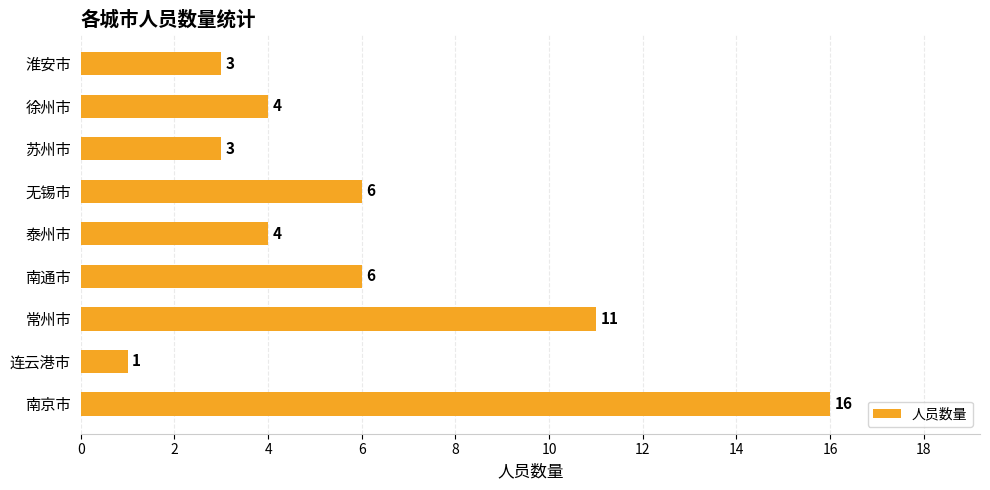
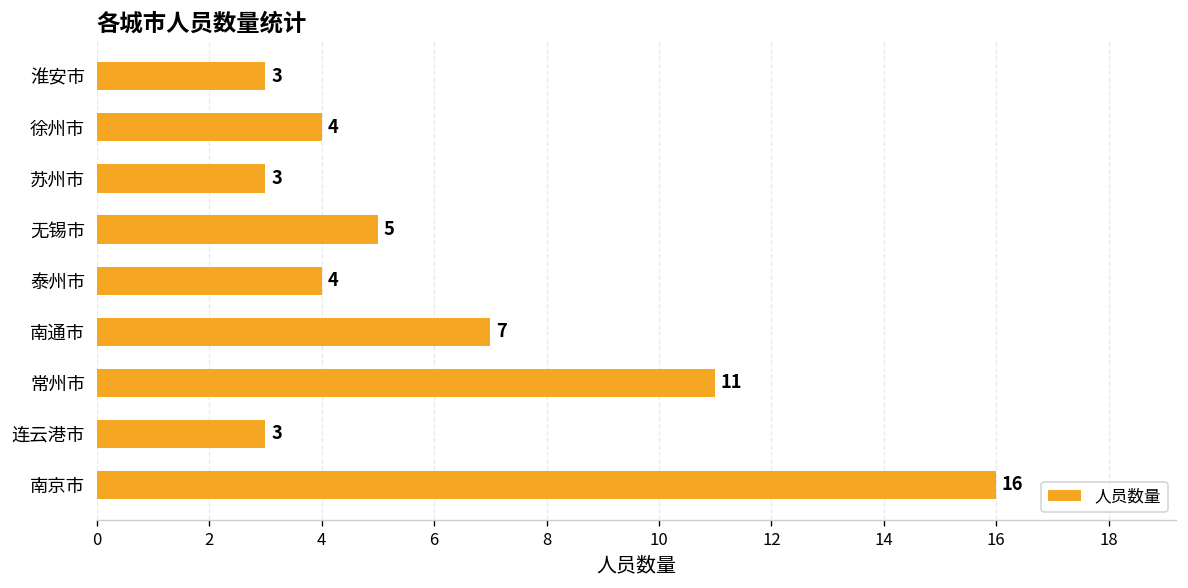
  {
    "淮安市": 3,
    "徐州市": 4,
    "苏州市": 3,
-   "无锡市": 6,
+   "无锡市": 5,
    "泰州市": 4,
-   "南通市": 6,
+   "南通市": 7,
    "常州市": 11,
-   "连云港市": 1,
+   "连云港市": 3,
    "南京市": 16
  }
